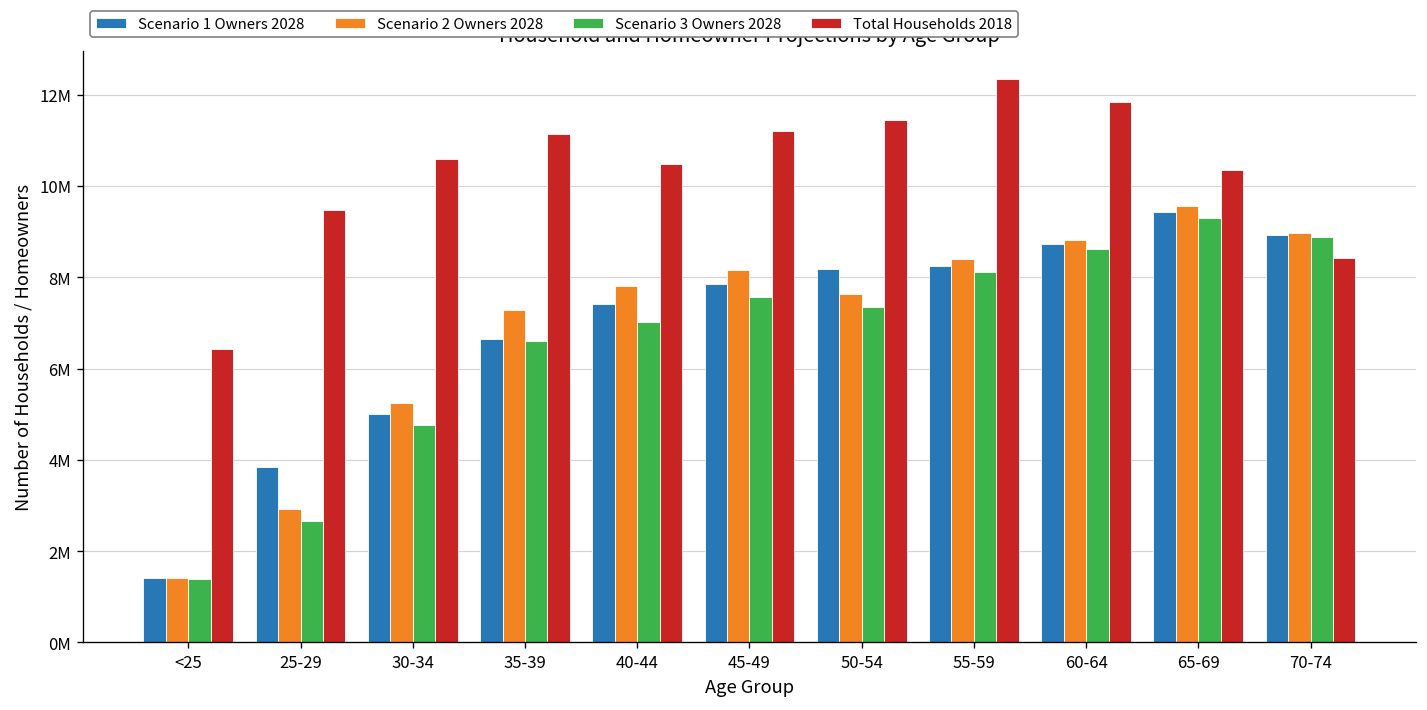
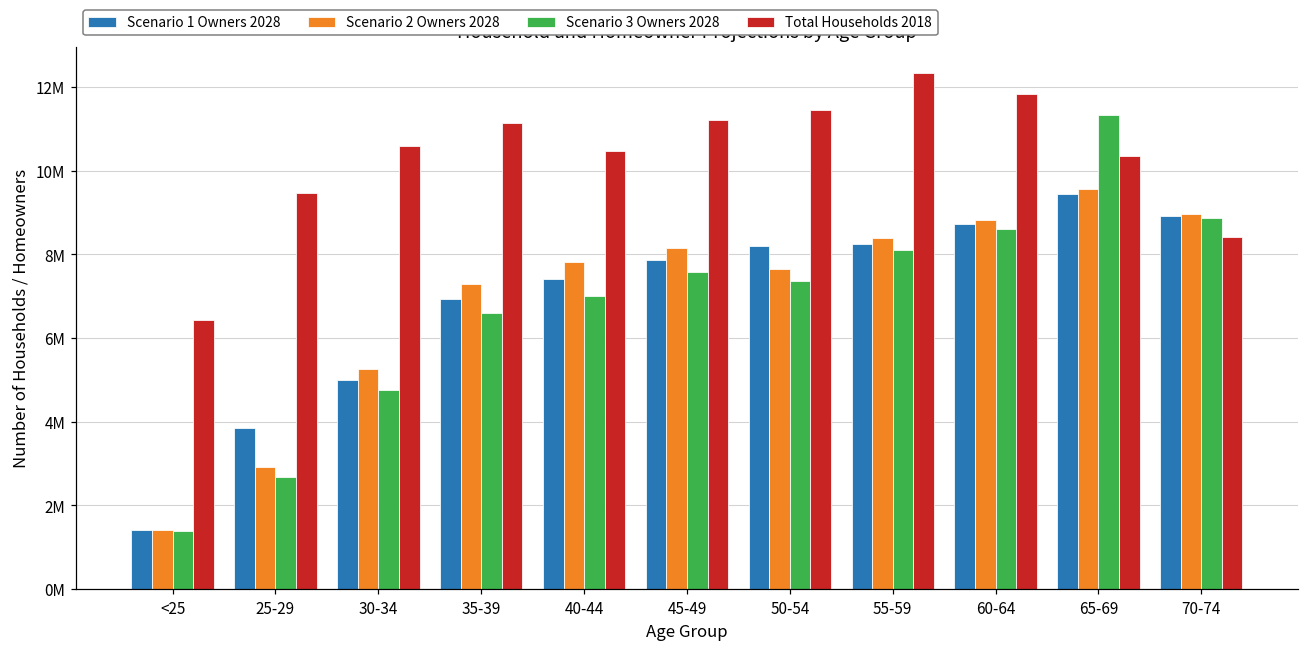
  {
    "Scenario 1 Owners 2028": {
      "<25": 1400000,
      "25-29": 3800000,
      "30-34": 5000000,
-     "35-39": 6600000,
+     "35-39": 6900000,
      "40-44": 7400000,
      "45-49": 7900000,
      "50-54": 8200000,
      "55-59": 8200000,
      "60-64": 8700000,
      "65-69": 9400000,
      "70-74": 8900000
    },
    "Scenario 2 Owners 2028": {
      "<25": 1400000,
      "25-29": 2900000,
      "30-34": 5300000,
      "35-39": 7300000,
      "40-44": 7800000,
      "45-49": 8200000,
      "50-54": 7600000,
      "55-59": 8400000,
      "60-64": 8800000,
      "65-69": 9600000,
      "70-74": 9000000
    },
    "Scenario 3 Owners 2028": {
      "<25": 1400000,
      "25-29": 2700000,
      "30-34": 4800000,
      "35-39": 6600000,
      "40-44": 7000000,
      "45-49": 7600000,
      "50-54": 7400000,
      "55-59": 8100000,
      "60-64": 8600000,
-     "65-69": 9300000,
+     "65-69": 11300000,
      "70-74": 8900000
    },
    "Total Households 2018": {
      "<25": 6400000,
      "25-29": 9500000,
      "30-34": 10600000,
      "35-39": 11100000,
      "40-44": 10500000,
      "45-49": 11200000,
      "50-54": 11400000,
      "55-59": 12300000,
      "60-64": 11800000,
      "65-69": 10300000,
      "70-74": 8400000
    }
  }
